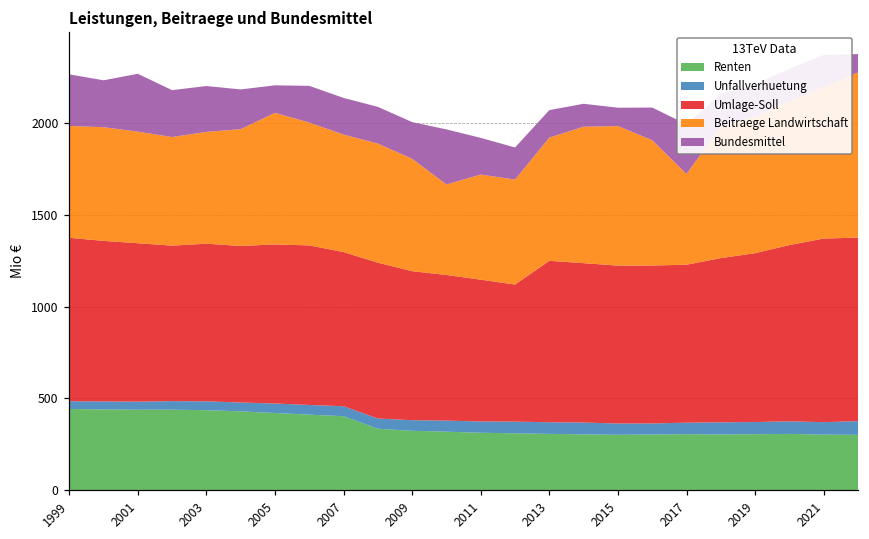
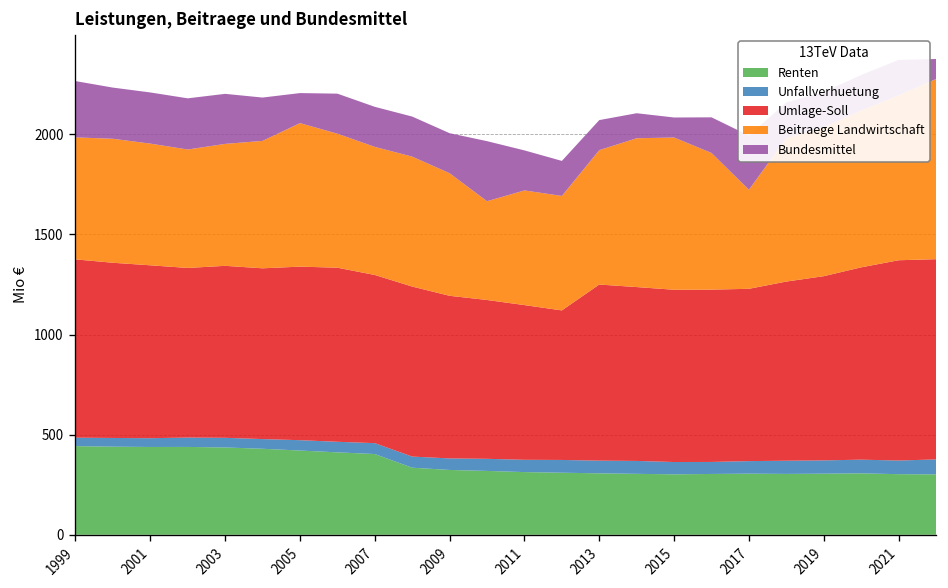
  {
    "Renten": {
      "1999": 440,
      "2001": 440,
      "2003": 440,
      "2005": 420,
      "2007": 400,
      "2009": 320,
      "2011": 310,
      "2013": 310,
      "2015": 300,
      "2017": 310,
      "2019": 310,
      "2021": 300
    },
    "Unfallverhuetung": {
      "1999": 40,
      "2001": 40,
      "2003": 50,
      "2005": 50,
      "2007": 50,
      "2009": 60,
      "2011": 60,
      "2013": 60,
      "2015": 60,
      "2017": 60,
      "2019": 70,
      "2021": 70
    },
    "Umlage-Soll": {
      "1999": 890,
      "2001": 860,
      "2003": 860,
      "2005": 870,
      "2007": 840,
      "2009": 810,
      "2011": 770,
      "2013": 880,
      "2015": 860,
      "2017": 860,
      "2019": 920,
      "2021": 1000
    },
    "Beitraege Landwirtschaft": {
      "1999": 610,
      "2001": 610,
      "2003": 610,
      "2005": 720,
      "2007": 640,
      "2009": 610,
      "2011": 570,
      "2013": 670,
      "2015": 760,
      "2017": 490
    },
    "Bundesmittel": {
      "1999": 280,
-     "2001": 320,
+     "2001": 260,
      "2003": 250,
      "2005": 150,
      "2007": 200,
      "2009": 200,
      "2011": 200,
      "2013": 150,
      "2015": 100
    }
  }
